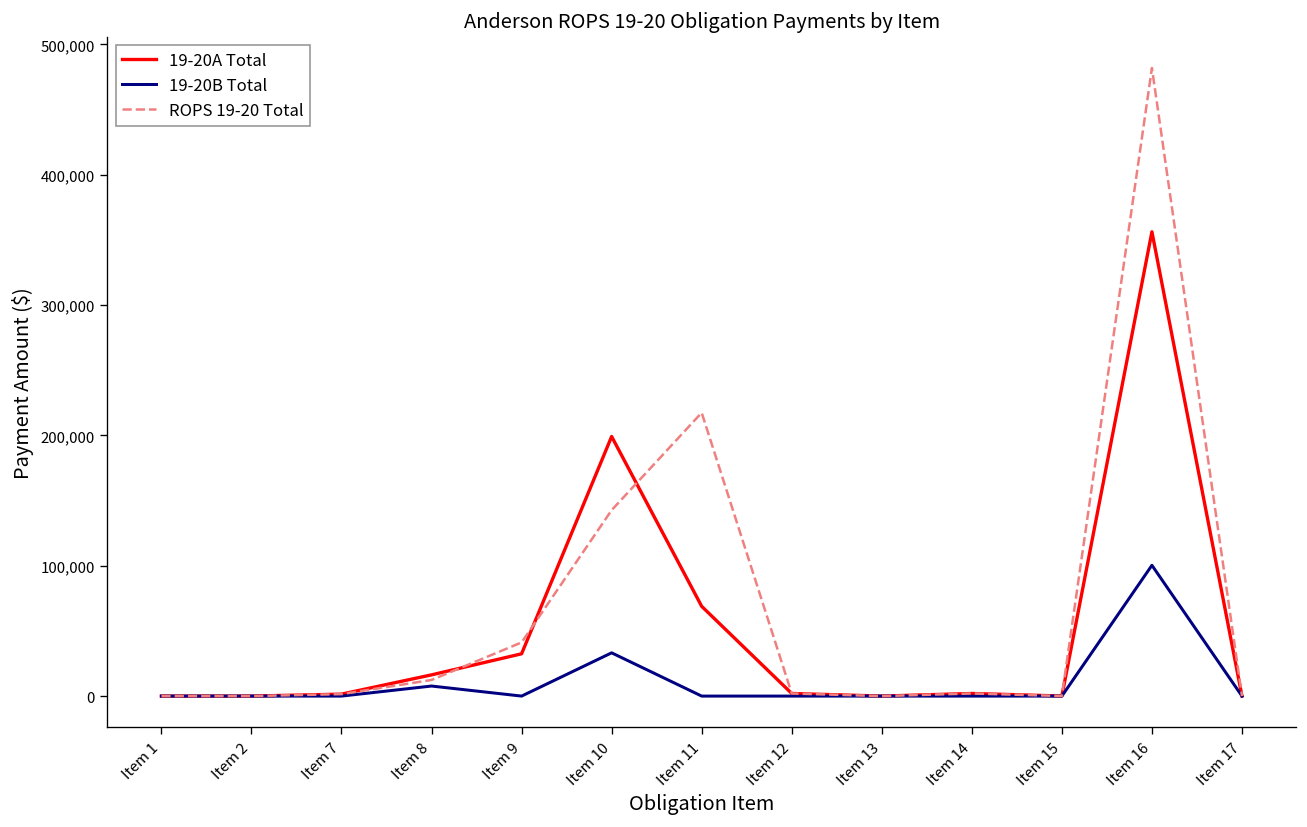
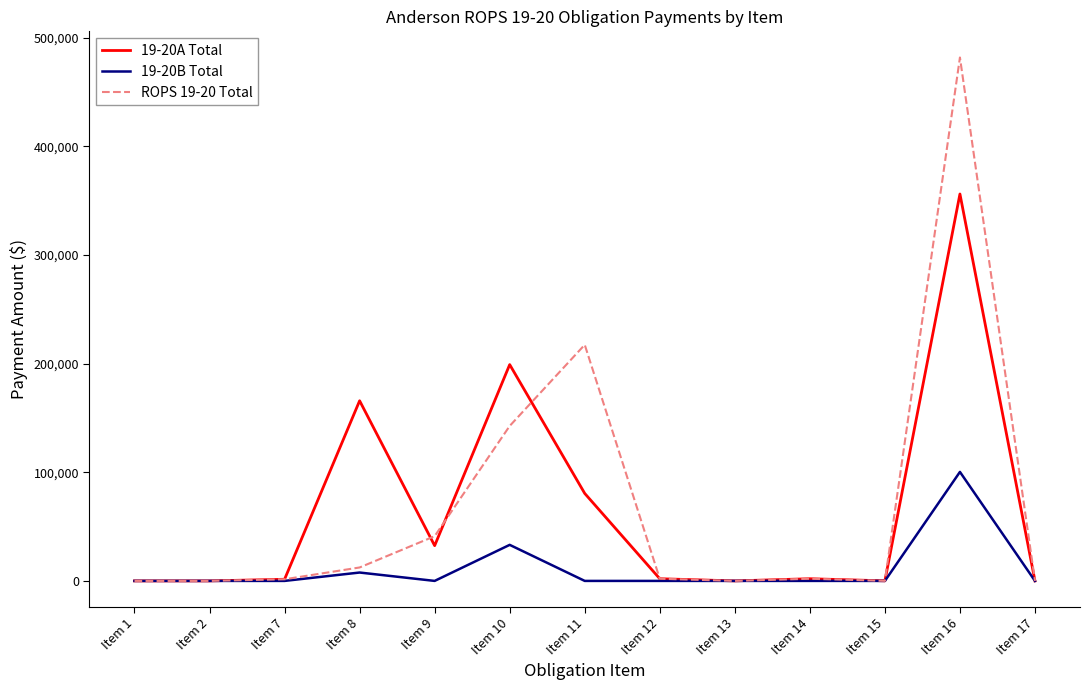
  {
    "19-20A Total": {
-     "Item 8": "16,000",
+     "Item 8": "166,000",
      "Item 9": "32,000",
      "Item 10": "199,000",
-     "Item 11": "69,000",
+     "Item 11": "81,000",
      "Item 16": "356,000"
    },
    "19-20B Total": {
      "Item 8": "8,000",
      "Item 9": "0",
      "Item 10": "33,000",
      "Item 11": "0",
      "Item 16": "100,000"
    },
    "ROPS 19-20 Total": {
      "Item 8": "12,000",
      "Item 9": "41,000",
      "Item 10": "143,000",
      "Item 11": "217,000",
      "Item 16": "482,000"
    }
  }
